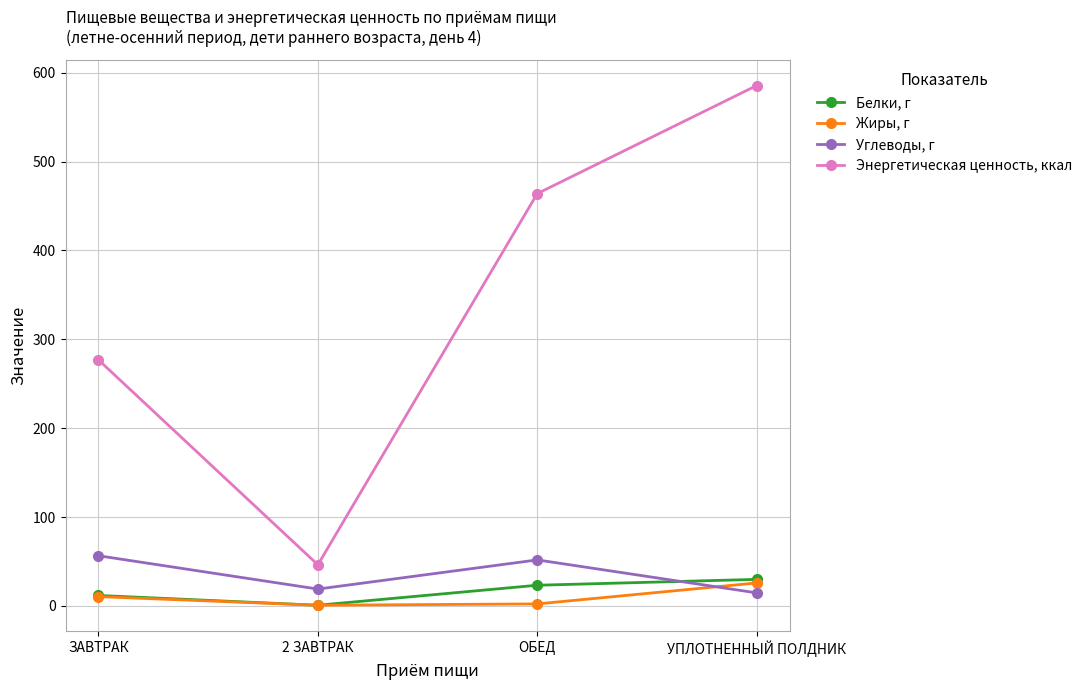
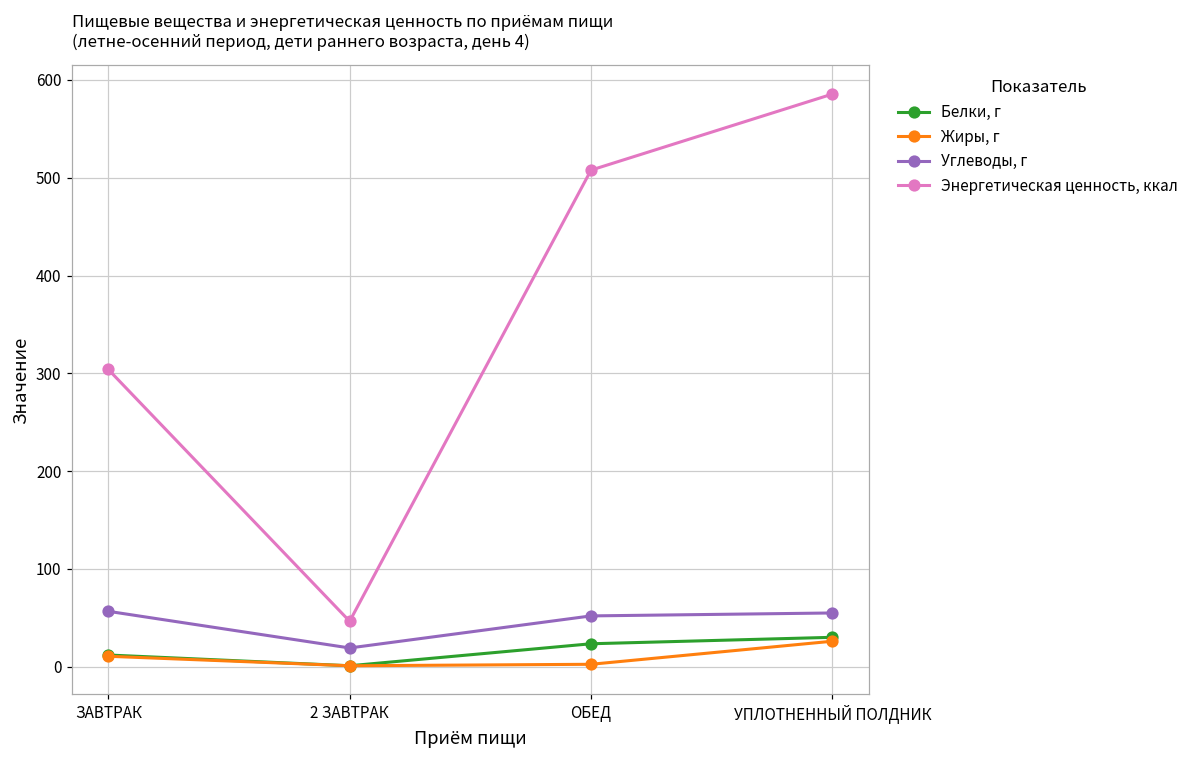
  {
    "Белки, г": {
      "ОБЕД": 20,
      "УПЛОТНЕННЫЙ ПОЛДНИК": 30
    },
    "Жиры, г": {
      "ОБЕД": 0,
      "УПЛОТНЕННЫЙ ПОЛДНИК": 30
    },
    "Углеводы, г": {
      "ЗАВТРАК": 60,
      "2 ЗАВТРАК": 20,
      "ОБЕД": 50,
-     "УПЛОТНЕННЫЙ ПОЛДНИК": 10
+     "УПЛОТНЕННЫЙ ПОЛДНИК": 50
    },
    "Энергетическая ценность, ккал": {
-     "ЗАВТРАК": 280,
+     "ЗАВТРАК": 300,
      "2 ЗАВТРАК": 50,
-     "ОБЕД": 460,
+     "ОБЕД": 510,
      "УПЛОТНЕННЫЙ ПОЛДНИК": 590
    }
  }
